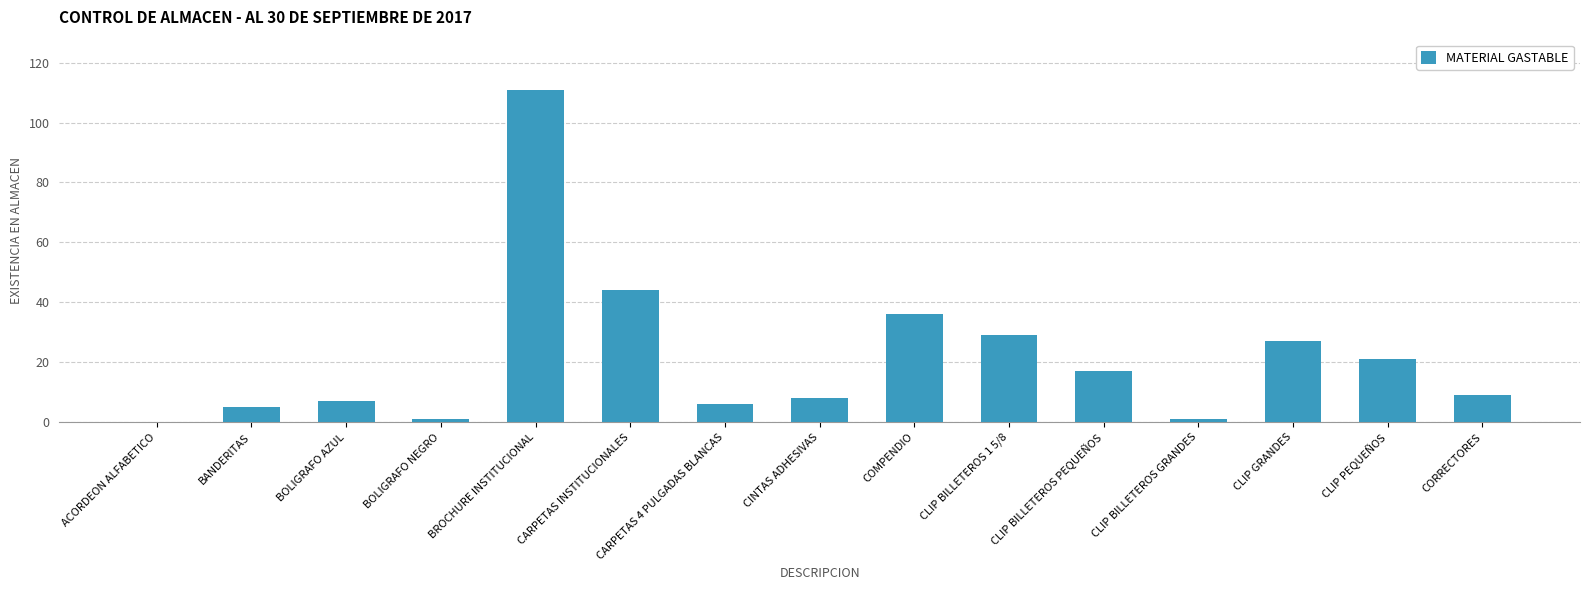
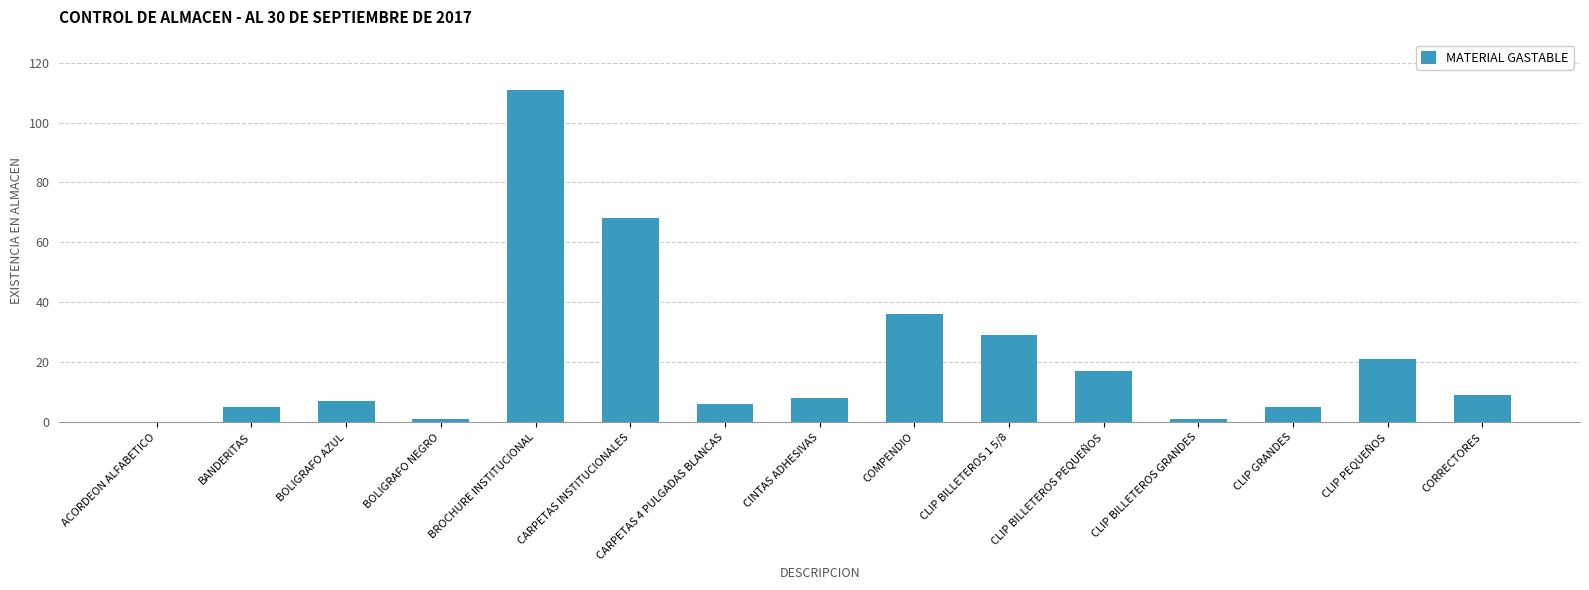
  {
    "ACORDEON ALFABETICO": 0,
    "BANDERITAS": 5,
    "BOLIGRAFO AZUL": 7,
    "BOLIGRAFO NEGRO": 1,
    "BROCHURE INSTITUCIONAL": 111,
-   "CARPETAS INSTITUCIONALES": 44,
+   "CARPETAS INSTITUCIONALES": 68,
    "CARPETAS 4 PULGADAS BLANCAS": 6,
    "CINTAS ADHESIVAS": 8,
    "COMPENDIO": 36,
    "CLIP BILLETEROS 1 5/8": 29,
    "CLIP BILLETEROS PEQUEÑOS": 17,
    "CLIP BILLETEROS GRANDES": 1,
-   "CLIP GRANDES": 27,
+   "CLIP GRANDES": 5,
    "CLIP PEQUEÑOS": 21,
    "CORRECTORES": 9
  }
